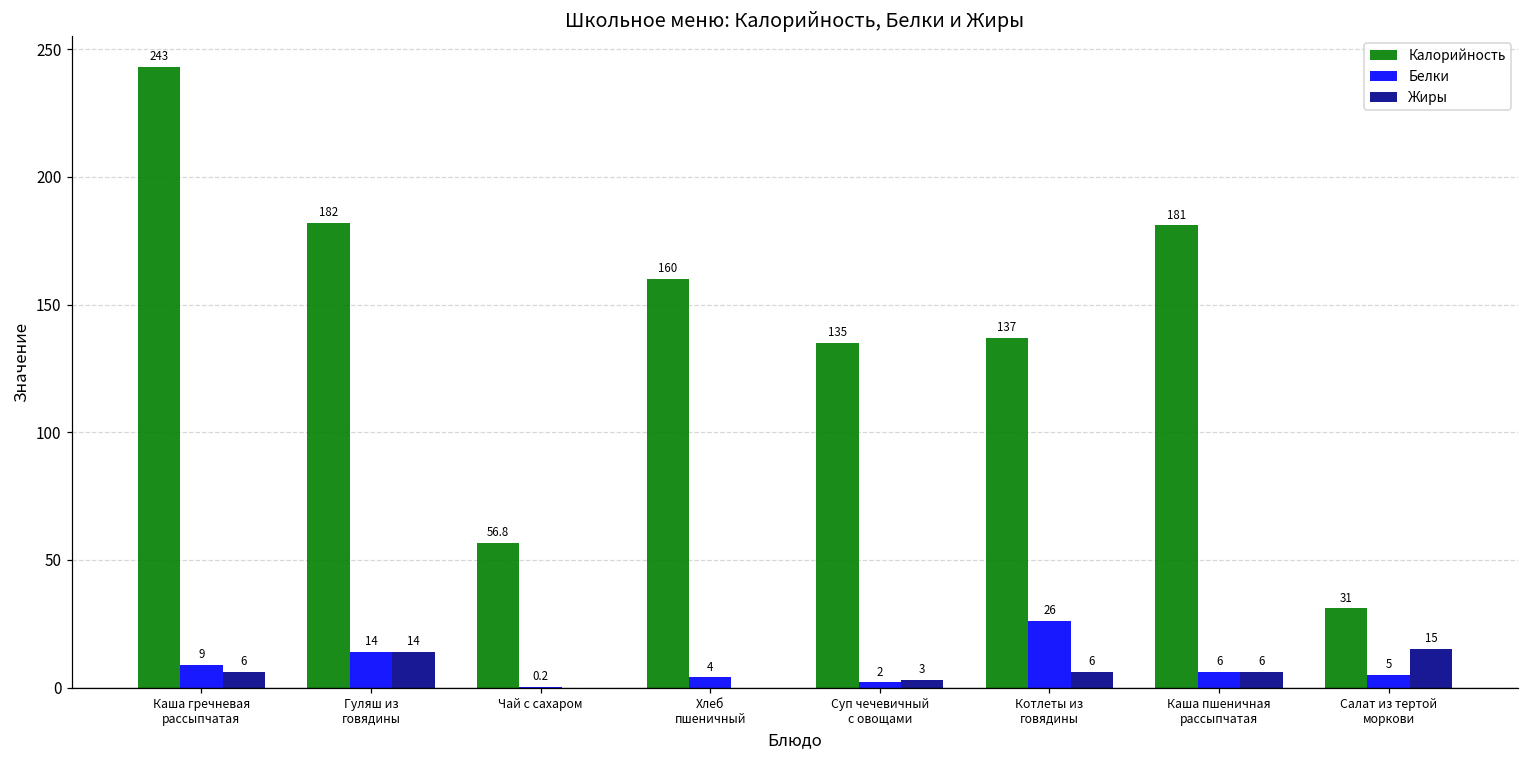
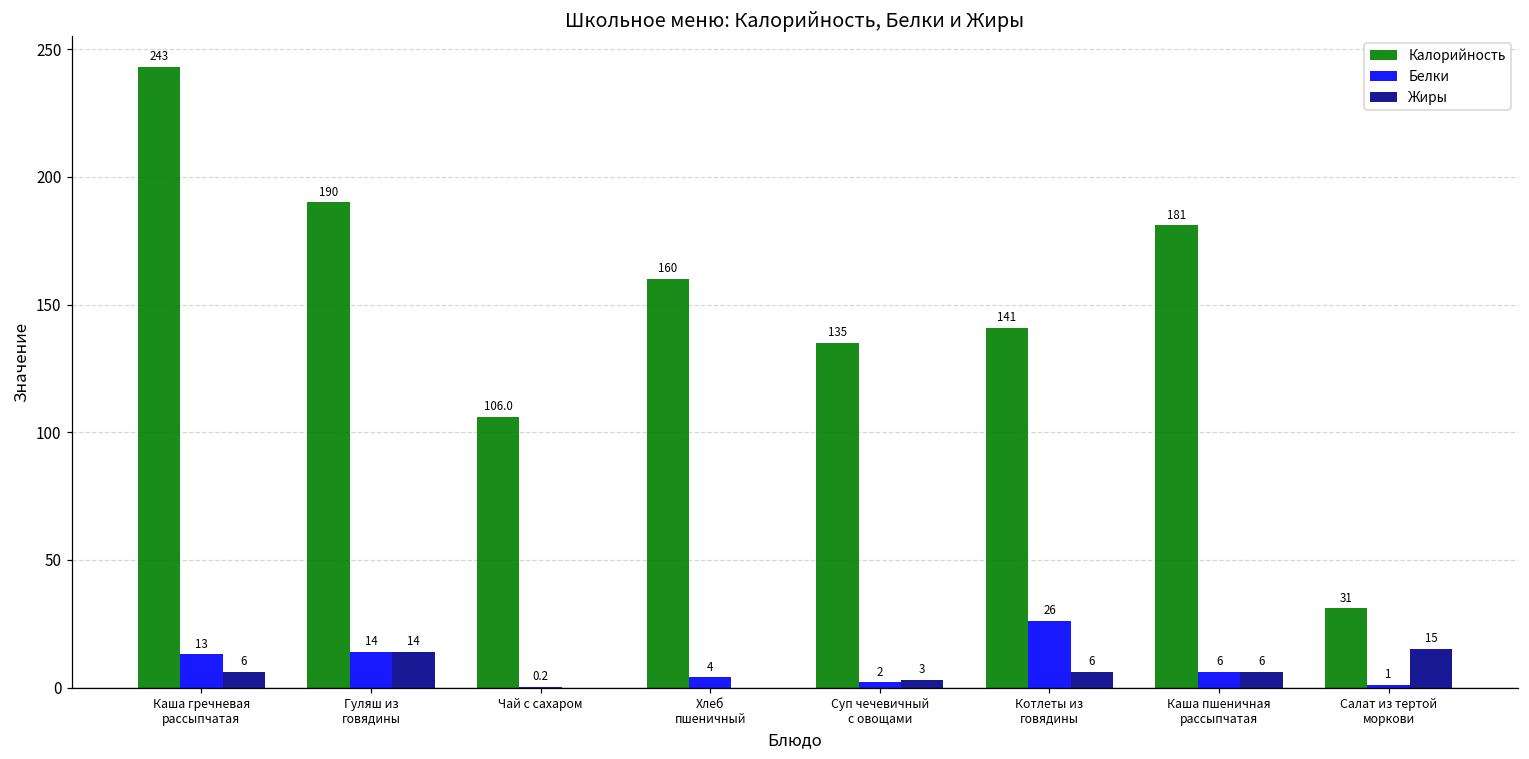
  {
    "Калорийность": {
      "Каша гречневая рассыпчатая": 243,
-     "Гуляш из говядины": 182,
-     "Чай с сахаром": 56.8,
+     "Гуляш из говядины": 190,
+     "Чай с сахаром": 106.0,
      "Хлеб пшеничный": 160,
      "Суп чечевичный с овощами": 135,
-     "Котлеты из говядины": 137,
+     "Котлеты из говядины": 141,
      "Каша пшеничная рассыпчатая": 181,
      "Салат из тертой моркови": 31
    },
    "Белки": {
-     "Каша гречневая рассыпчатая": 9,
+     "Каша гречневая рассыпчатая": 13,
      "Гуляш из говядины": 14,
      "Чай с сахаром": 0.2,
      "Хлеб пшеничный": 4,
      "Суп чечевичный с овощами": 2,
      "Котлеты из говядины": 26,
      "Каша пшеничная рассыпчатая": 6,
-     "Салат из тертой моркови": 5
+     "Салат из тертой моркови": 1
    },
    "Жиры": {
      "Каша гречневая рассыпчатая": 6,
      "Гуляш из говядины": 14,
      "Суп чечевичный с овощами": 3,
      "Котлеты из говядины": 6,
      "Каша пшеничная рассыпчатая": 6,
      "Салат из тертой моркови": 15
    }
  }
